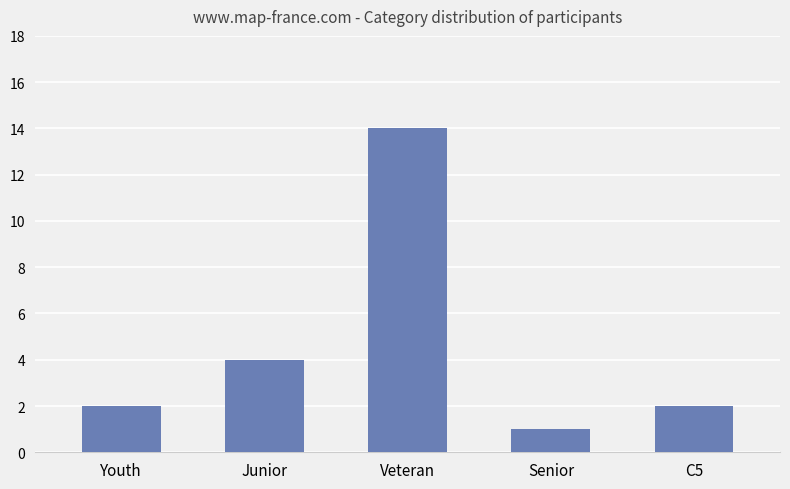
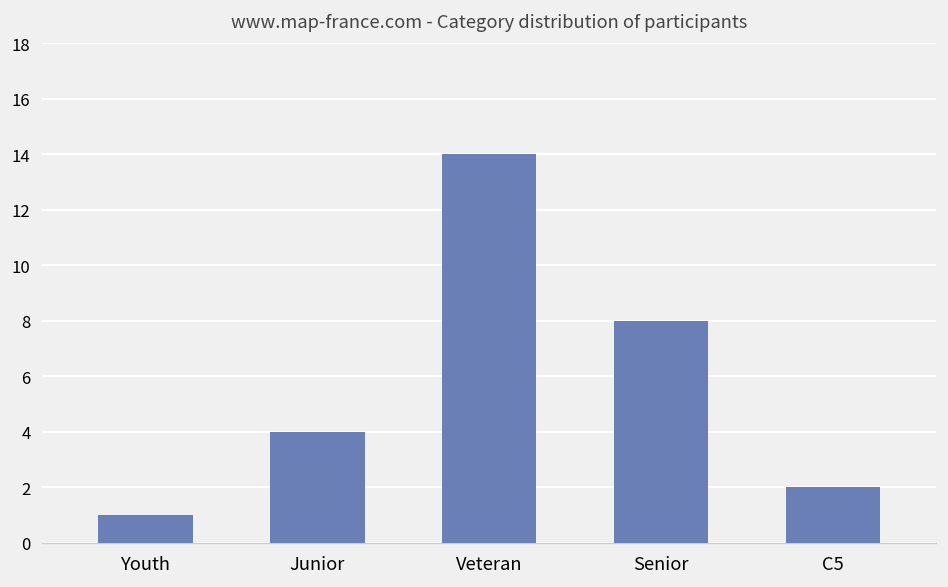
  {
-   "Youth": 2,
+   "Youth": 1,
    "Junior": 4,
    "Veteran": 14,
-   "Senior": 1,
+   "Senior": 8,
    "C5": 2
  }
